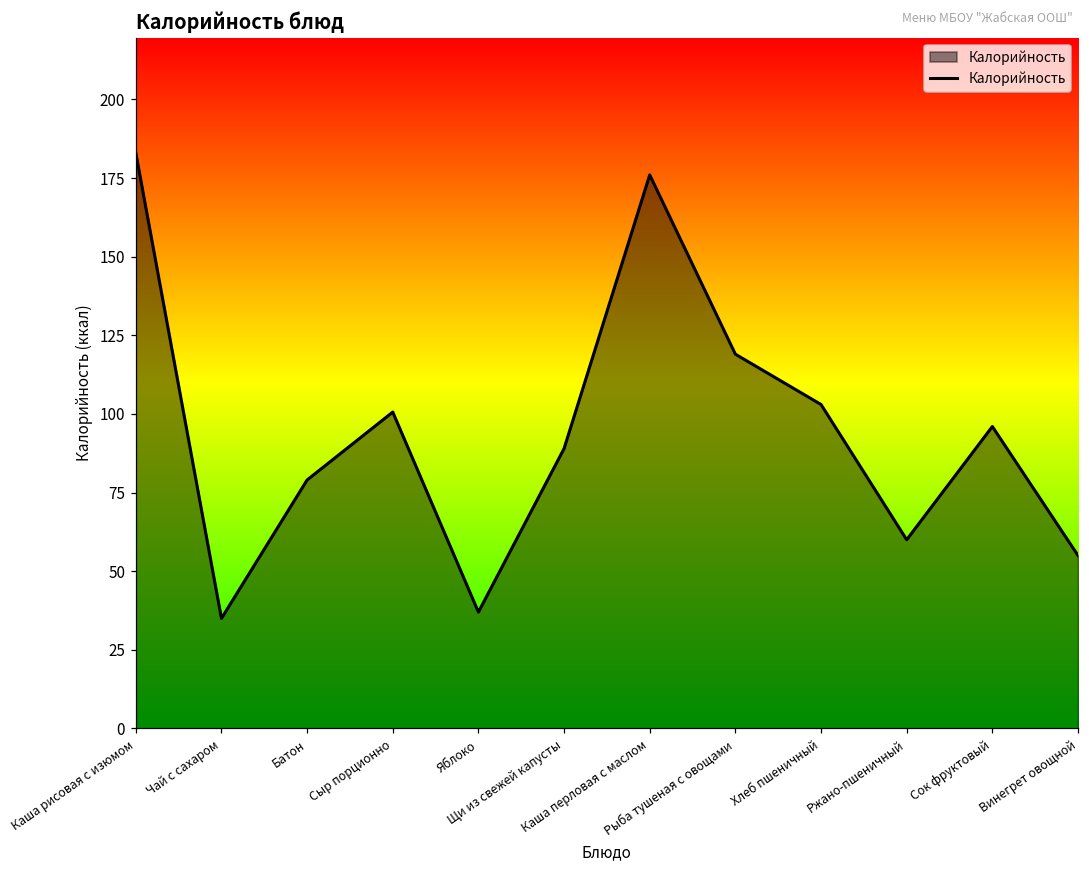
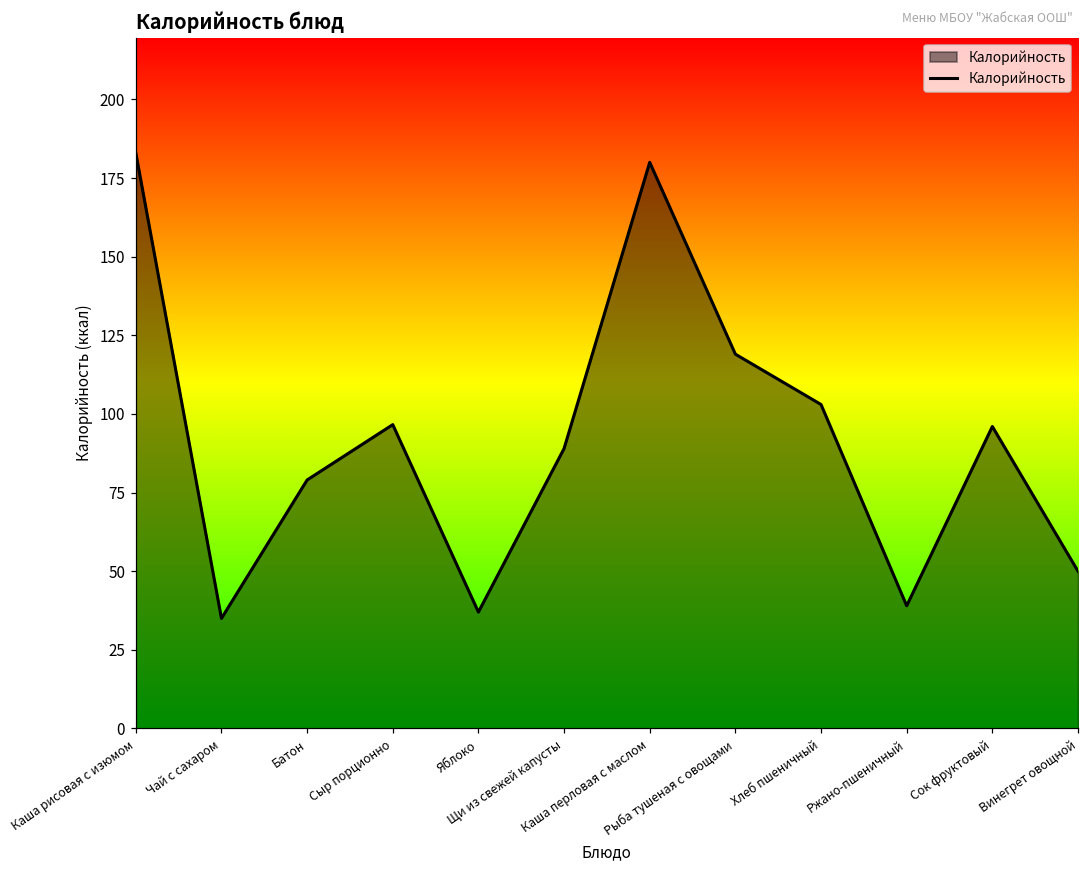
  {
    "Каша рисовая с изюмом": 183,
    "Чай с сахаром": 35,
    "Батон": 79,
-   "Сыр порционно": 101,
+   "Сыр порционно": 97,
    "Яблоко": 37,
    "Щи из свежей капусты": 89,
-   "Каша перловая с маслом": 176,
+   "Каша перловая с маслом": 180,
    "Рыба тушеная с овощами": 119,
    "Хлеб пшеничный": 103,
-   "Ржано-пшеничный": 60,
+   "Ржано-пшеничный": 39,
    "Сок фруктовый": 96,
-   "Винегрет овощной": 55
+   "Винегрет овощной": 50
  }
